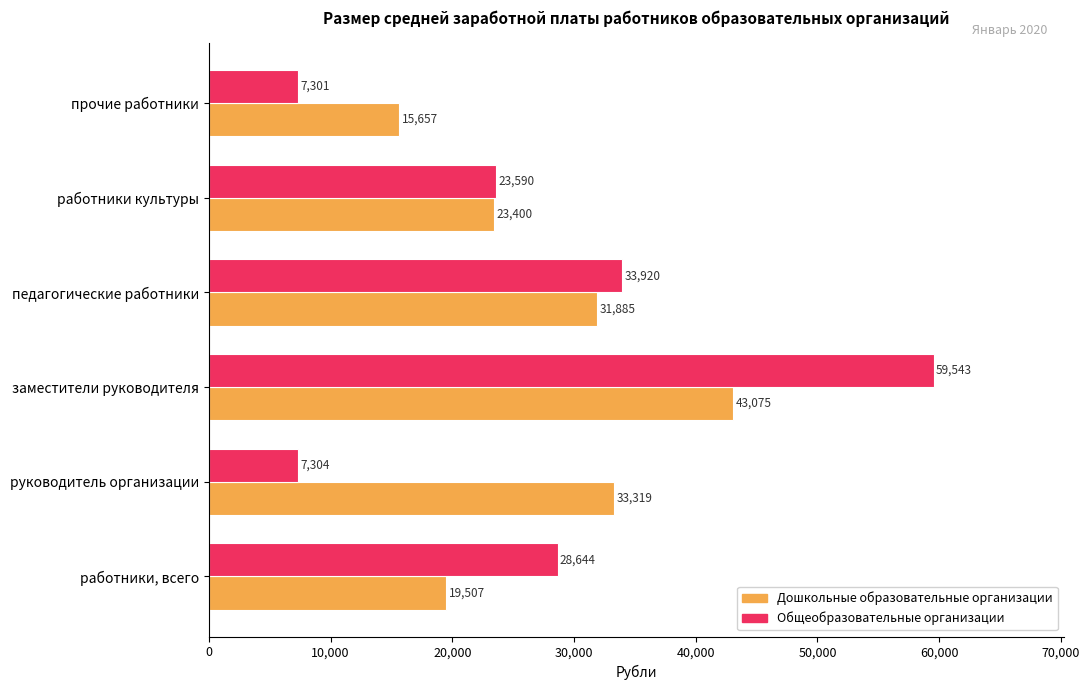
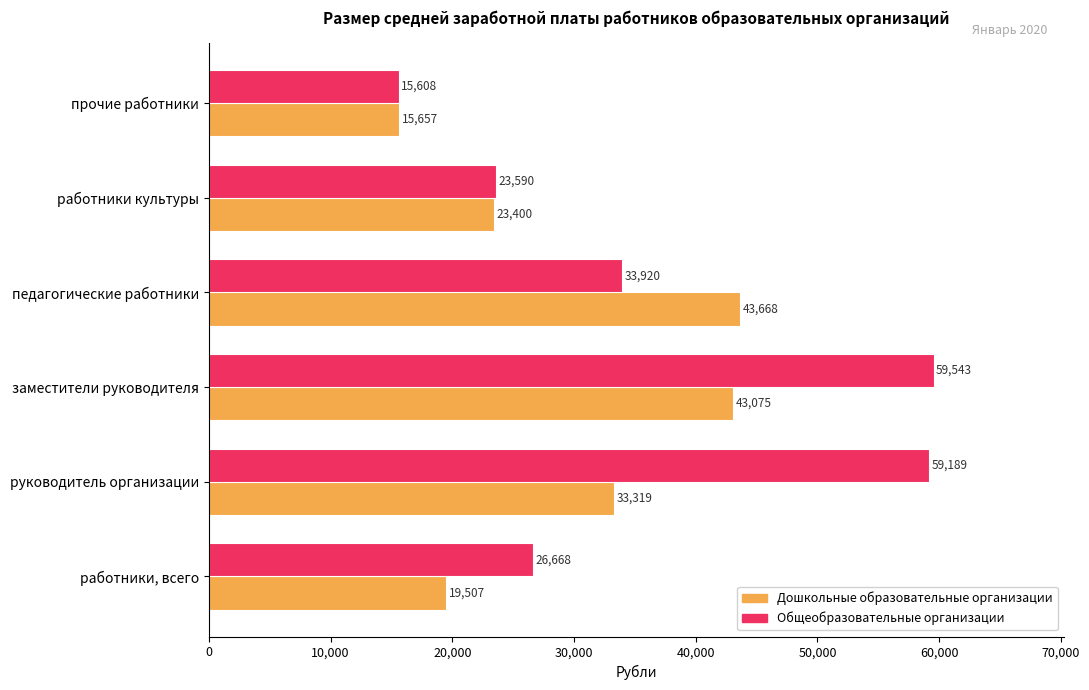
  {
    "Дошкольные образовательные организации": {
      "прочие работники": "15,657",
      "работники культуры": "23,400",
-     "педагогические работники": "31,885",
+     "педагогические работники": "43,668",
      "заместители руководителя": "43,075",
      "руководитель организации": "33,319",
      "работники, всего": "19,507"
    },
    "Общеобразовательные организации": {
-     "прочие работники": "7,301",
+     "прочие работники": "15,608",
      "работники культуры": "23,590",
      "педагогические работники": "33,920",
      "заместители руководителя": "59,543",
-     "руководитель организации": "7,304",
-     "работники, всего": "28,644"
+     "руководитель организации": "59,189",
+     "работники, всего": "26,668"
    }
  }
